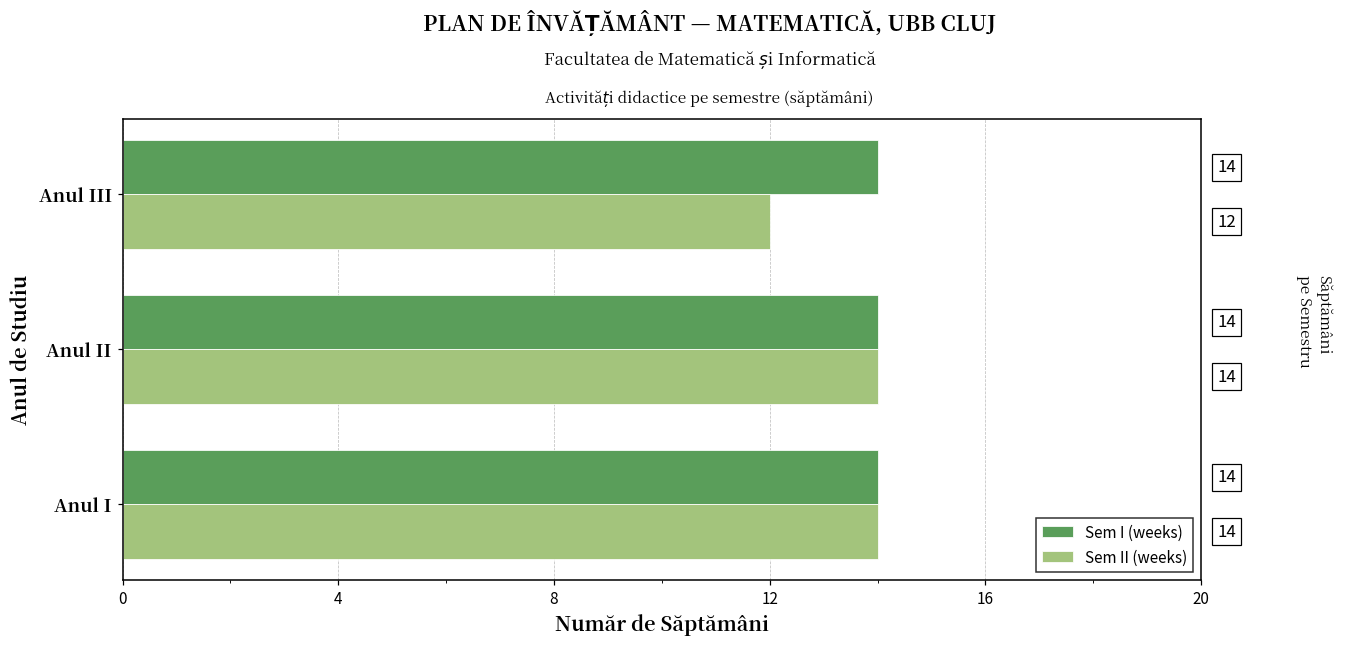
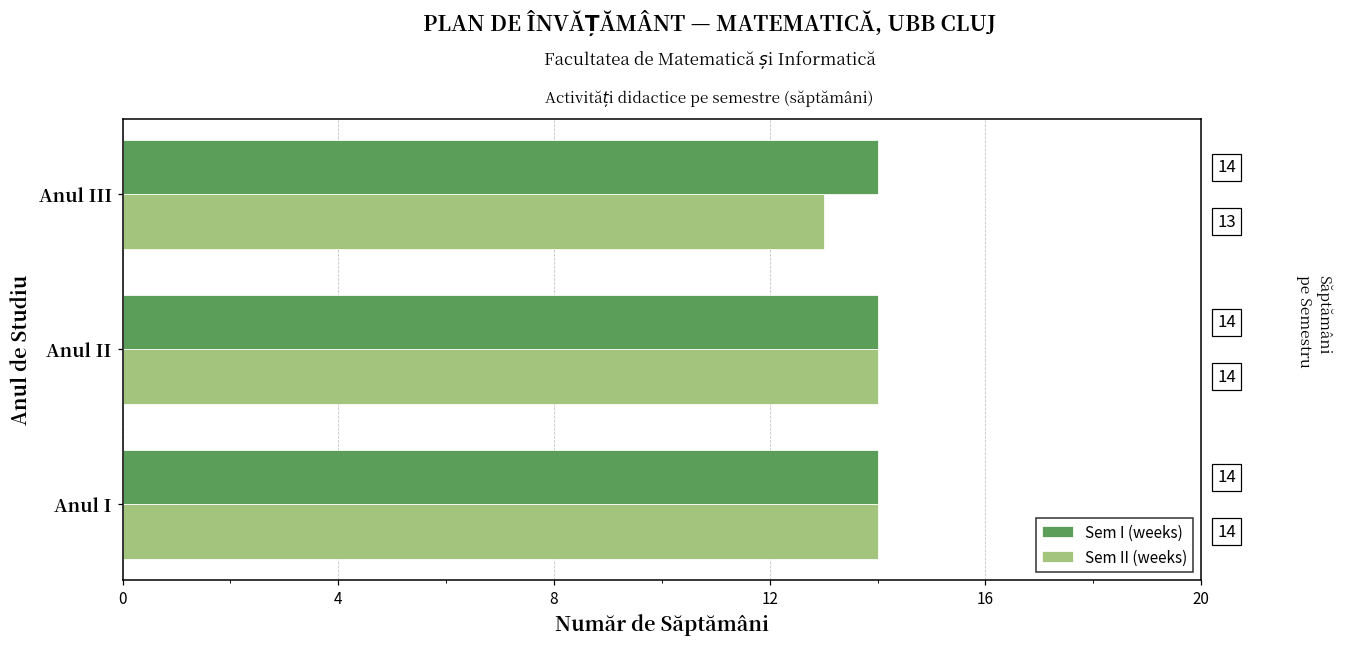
  {
    "Sem I (weeks)": {
      "Anul III": 14.0,
      "Anul II": 14.0,
      "Anul I": 14.0
    },
    "Sem II (weeks)": {
-     "Anul III": 12
+     "Anul III": 13
    }
  }
